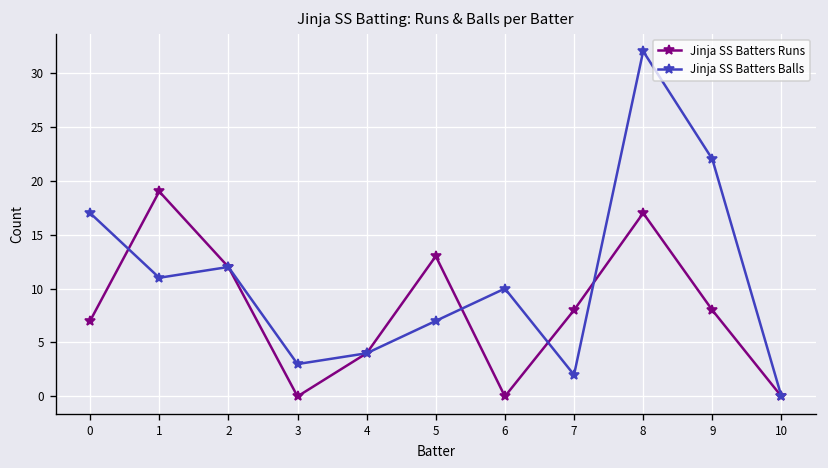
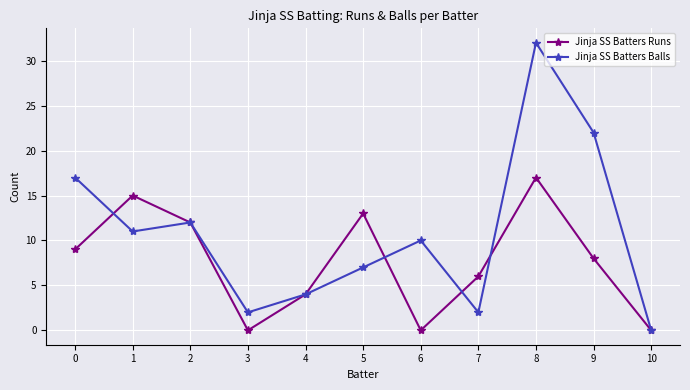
  {
    "Jinja SS Batters Runs": {
-     "0": 7,
-     "1": 19,
+     "0": 9,
+     "1": 15,
      "3": 0,
      "5": 13,
      "6": 0,
-     "7": 8,
+     "7": 6,
      "8": 17,
      "9": 8
    },
    "Jinja SS Batters Balls": {
      "0": 17,
      "1": 11,
-     "3": 3,
+     "3": 2,
      "5": 7,
      "6": 10,
      "7": 2,
      "8": 32,
      "9": 22
    }
  }
